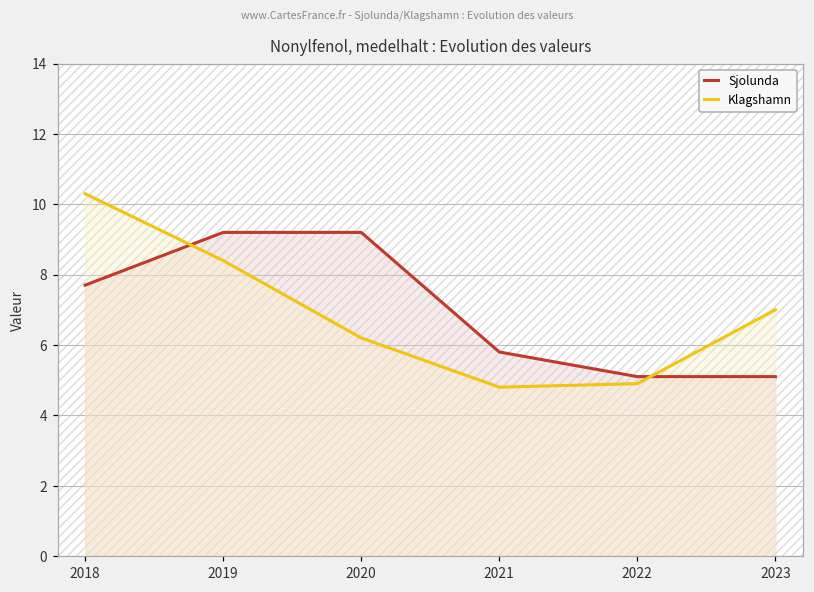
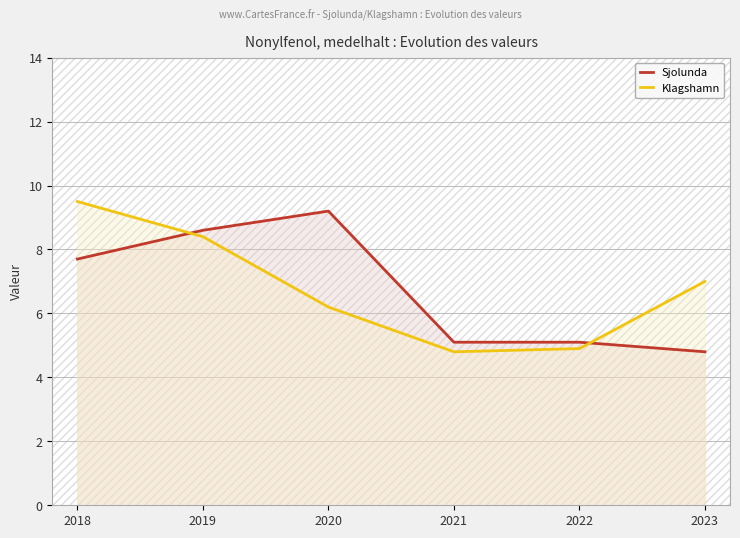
  {
    "Sjolunda": {
      "2018": 7.7,
-     "2019": 9.2,
+     "2019": 8.6,
      "2020": 9.2,
-     "2021": 5.8,
+     "2021": 5.1,
      "2022": 5.1,
-     "2023": 5.1
+     "2023": 4.8
    },
    "Klagshamn": {
-     "2018": 10.3,
+     "2018": 9.5,
      "2019": 8.4,
      "2020": 6.2,
      "2021": 4.8,
      "2022": 4.9,
      "2023": 7.0
    }
  }
